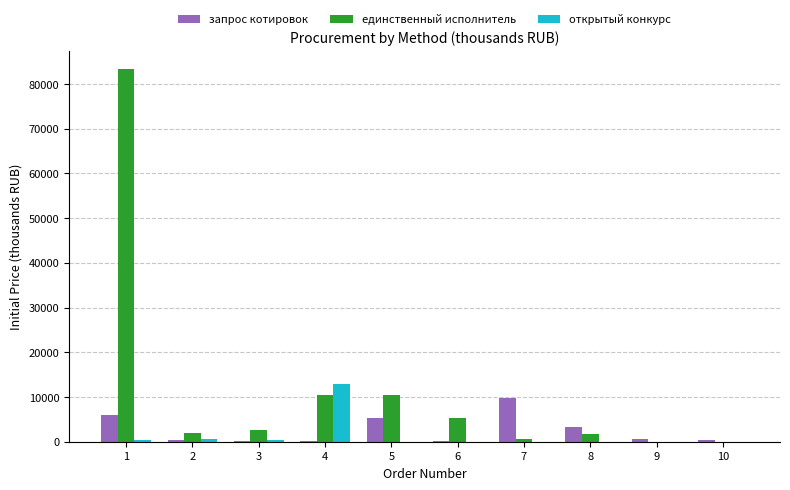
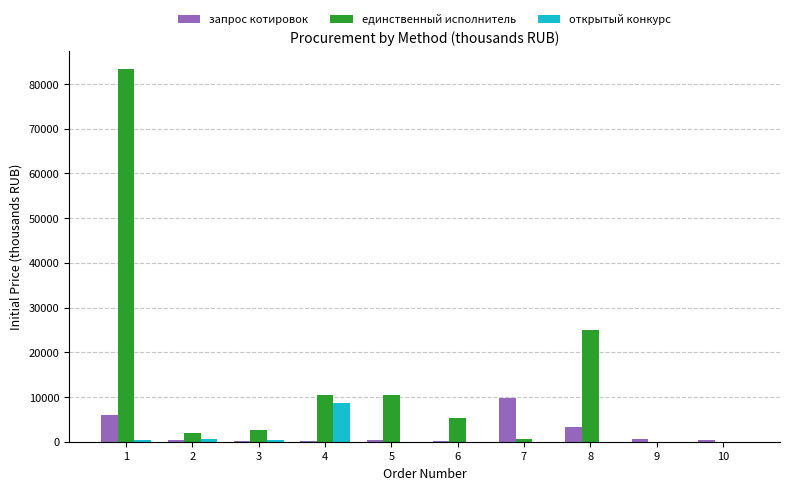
  {
    "запрос котировок": {
      "1": 6000,
-     "5": 5000,
+     "5": 0,
      "7": 10000,
      "8": 3000,
      "9": 1000
    },
    "единственный исполнитель": {
      "1": 83000,
      "2": 2000,
      "3": 3000,
      "4": 10000,
      "5": 10000,
      "6": 5000,
-     "8": 2000,
+     "8": 25000,
      "9": 0,
      "10": 0
    },
    "открытый конкурс": {
      "2": 1000,
-     "4": 13000,
+     "4": 9000,
      "5": 0,
      "6": 0,
      "7": 0,
      "8": 0,
      "9": 0,
      "10": 0
    }
  }
